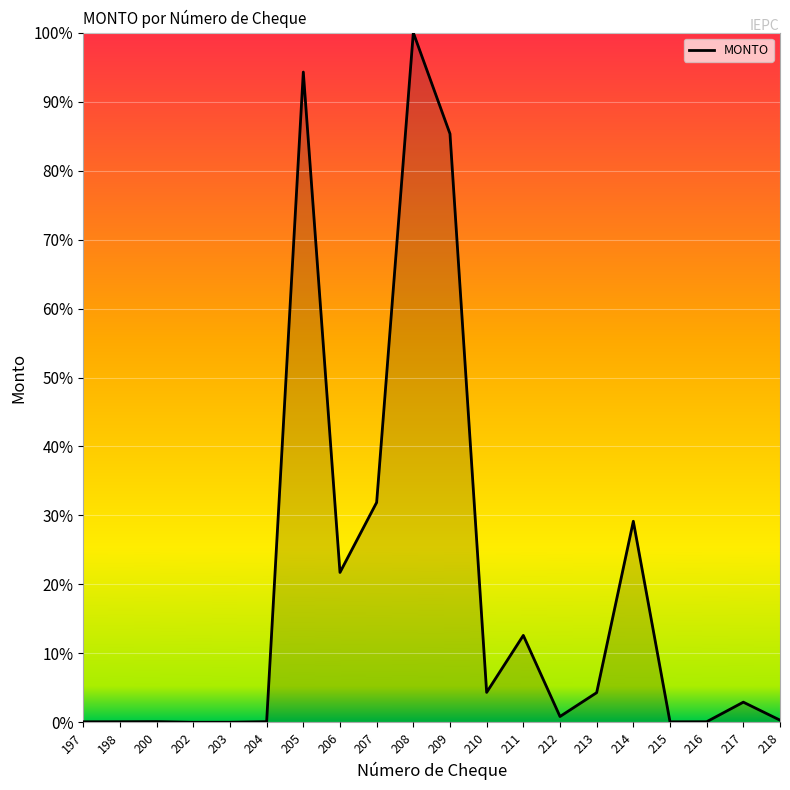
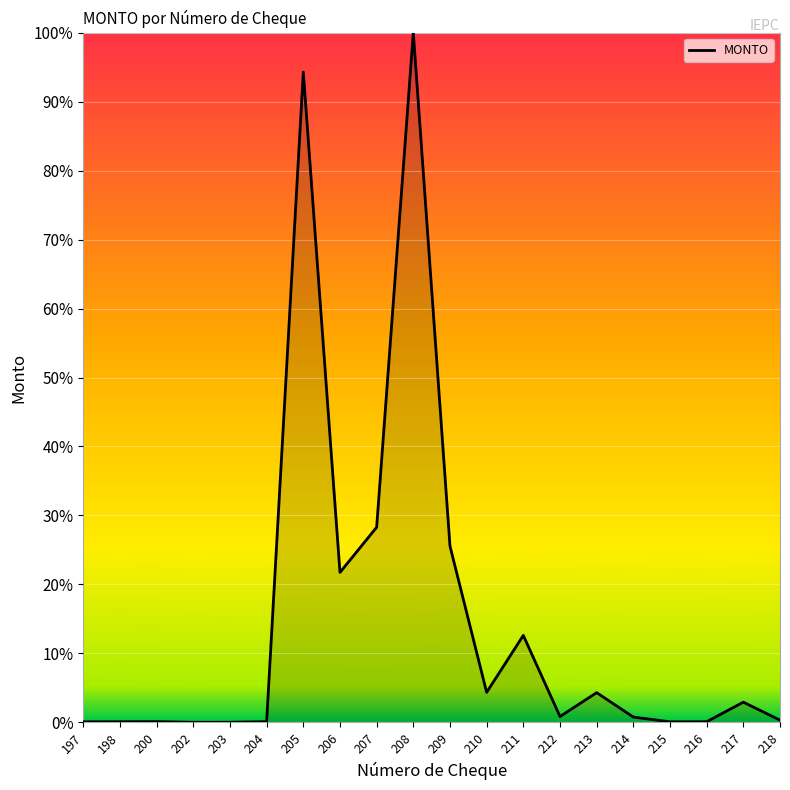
  {
    "197": "0%",
    "198": "0%",
    "200": "0%",
    "202": "0%",
    "203": "0%",
    "204": "0%",
    "205": "94%",
    "206": "22%",
-   "207": "32%",
+   "207": "28%",
    "208": "100%",
-   "209": "85%",
+   "209": "26%",
    "210": "4%",
    "211": "13%",
    "212": "1%",
    "213": "4%",
-   "214": "29%",
+   "214": "1%",
    "215": "0%",
    "216": "0%",
    "217": "3%",
    "218": "0%"
  }
